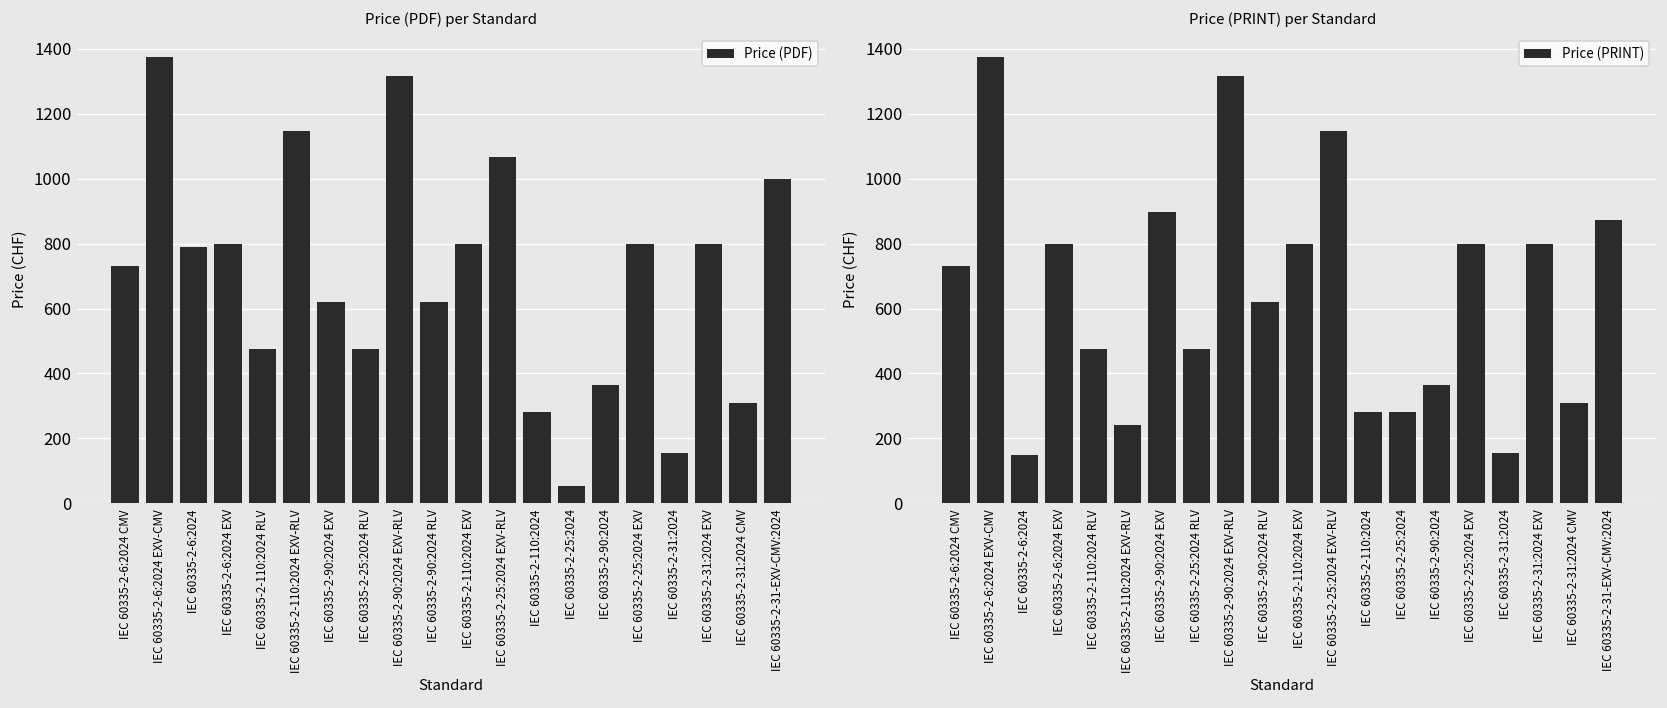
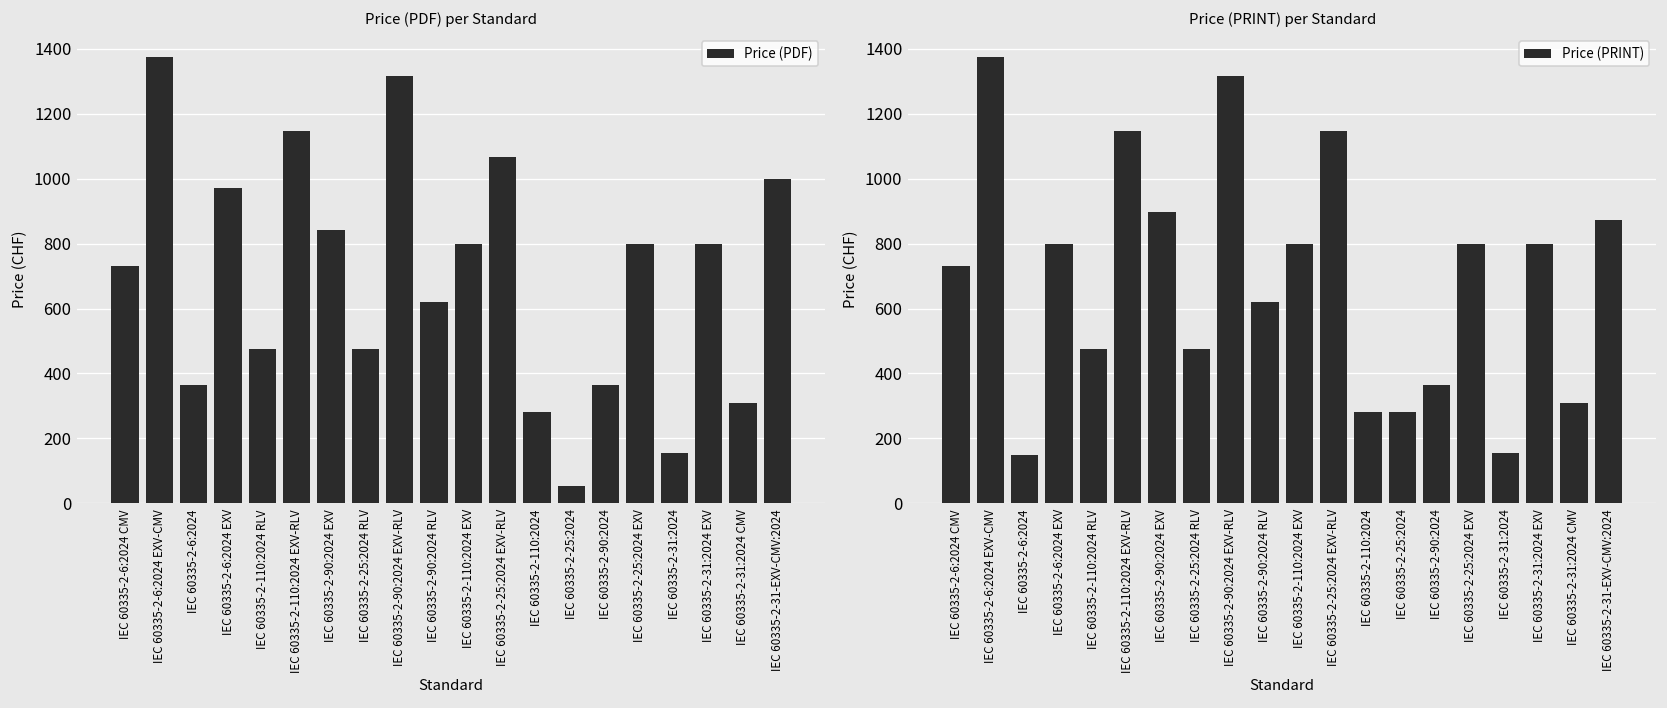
  {
    "Price (PDF) per Standard": {
      "IEC 60335-2-6:2024 CMV": 730,
      "IEC 60335-2-6:2024 EXV-CMV": 1380,
-     "IEC 60335-2-6:2024": 790,
-     "IEC 60335-2-6:2024 EXV": 800,
+     "IEC 60335-2-6:2024": 370,
+     "IEC 60335-2-6:2024 EXV": 970,
      "IEC 60335-2-110:2024 RLV": 480,
      "IEC 60335-2-110:2024 EXV-RLV": 1150,
-     "IEC 60335-2-90:2024 EXV": 620,
+     "IEC 60335-2-90:2024 EXV": 840,
      "IEC 60335-2-25:2024 RLV": 480,
      "IEC 60335-2-90:2024 EXV-RLV": 1320,
      "IEC 60335-2-90:2024 RLV": 620,
      "IEC 60335-2-110:2024 EXV": 800,
      "IEC 60335-2-25:2024 EXV-RLV": 1070,
      "IEC 60335-2-110:2024": 280,
      "IEC 60335-2-25:2024": 50,
      "IEC 60335-2-90:2024": 370,
      "IEC 60335-2-25:2024 EXV": 800,
      "IEC 60335-2-31:2024": 160,
      "IEC 60335-2-31:2024 EXV": 800,
      "IEC 60335-2-31:2024 CMV": 310,
      "IEC 60335-2-31-EXV-CMV:2024": 1000
    },
    "Price (PRINT) per Standard": {
      "IEC 60335-2-6:2024 CMV": 730,
      "IEC 60335-2-6:2024 EXV-CMV": 1380,
      "IEC 60335-2-6:2024": 150,
      "IEC 60335-2-6:2024 EXV": 800,
      "IEC 60335-2-110:2024 RLV": 480,
-     "IEC 60335-2-110:2024 EXV-RLV": 240,
+     "IEC 60335-2-110:2024 EXV-RLV": 1150,
      "IEC 60335-2-90:2024 EXV": 900,
      "IEC 60335-2-25:2024 RLV": 480,
      "IEC 60335-2-90:2024 EXV-RLV": 1320,
      "IEC 60335-2-90:2024 RLV": 620,
      "IEC 60335-2-110:2024 EXV": 800,
      "IEC 60335-2-25:2024 EXV-RLV": 1150,
      "IEC 60335-2-110:2024": 280,
      "IEC 60335-2-25:2024": 280,
      "IEC 60335-2-90:2024": 370,
      "IEC 60335-2-25:2024 EXV": 800,
      "IEC 60335-2-31:2024": 160,
      "IEC 60335-2-31:2024 EXV": 800,
      "IEC 60335-2-31:2024 CMV": 310,
      "IEC 60335-2-31-EXV-CMV:2024": 870
    }
  }
